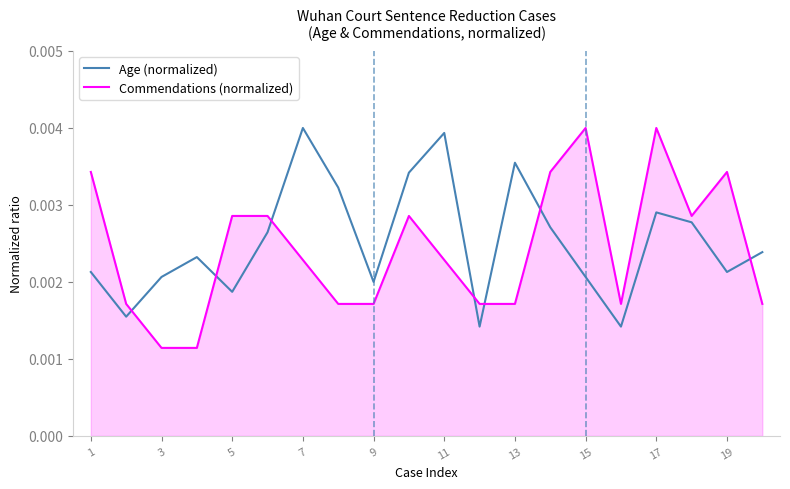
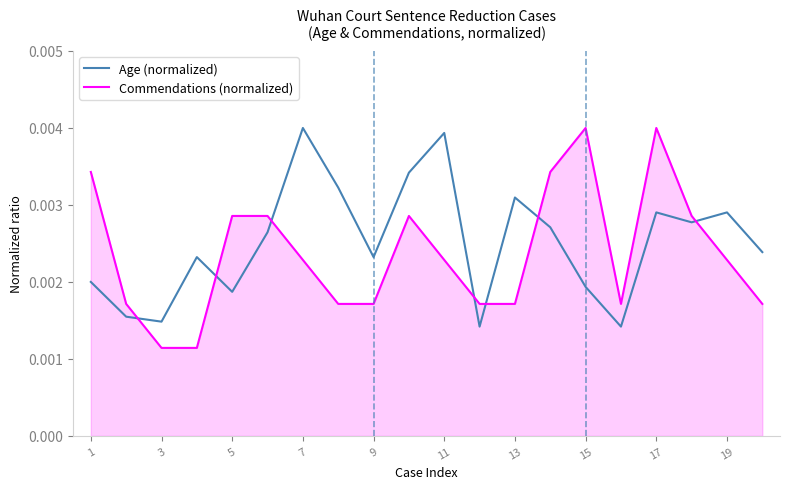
  {
    "Age (normalized)": {
-     "1": 0.0021,
-     "3": 0.0021,
+     "1": 0.0020,
+     "3": 0.0015,
      "5": 0.0019,
      "7": 0.0040,
-     "9": 0.0020,
+     "9": 0.0023,
      "11": 0.0039,
-     "13": 0.0035,
-     "15": 0.0021,
+     "13": 0.0031,
+     "15": 0.0019,
      "17": 0.0029,
-     "19": 0.0021
+     "19": 0.0029
    },
    "Commendations (normalized)": {
      "1": 0.0034,
      "3": 0.0011,
      "5": 0.0029,
      "7": 0.0023,
      "9": 0.0017,
      "11": 0.0023,
      "13": 0.0017,
      "15": 0.0040,
      "17": 0.0040,
-     "19": 0.0034
+     "19": 0.0023
    }
  }
